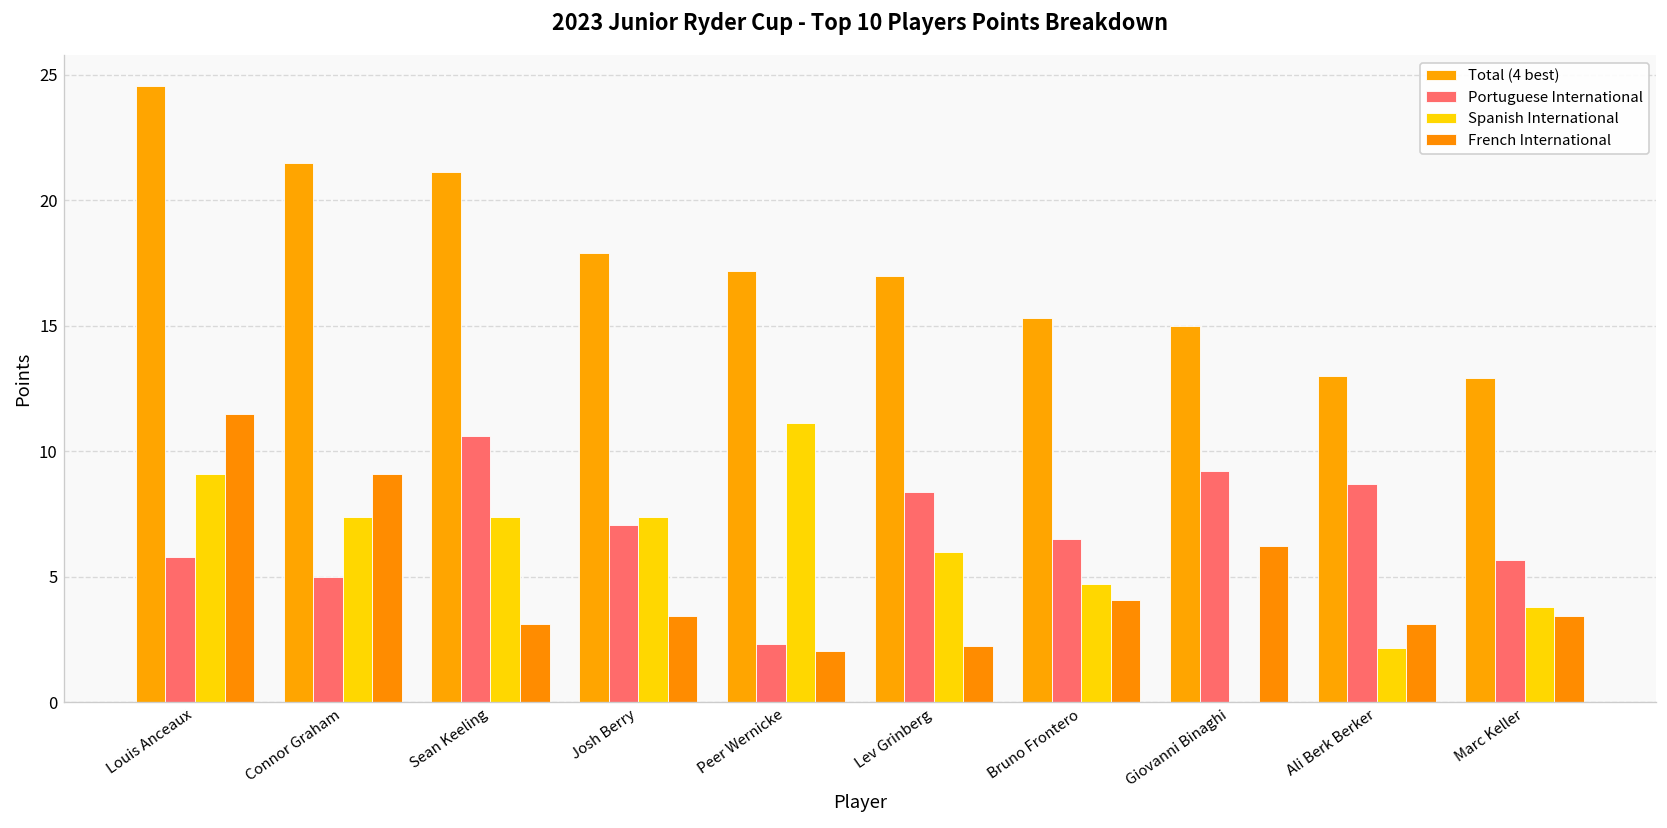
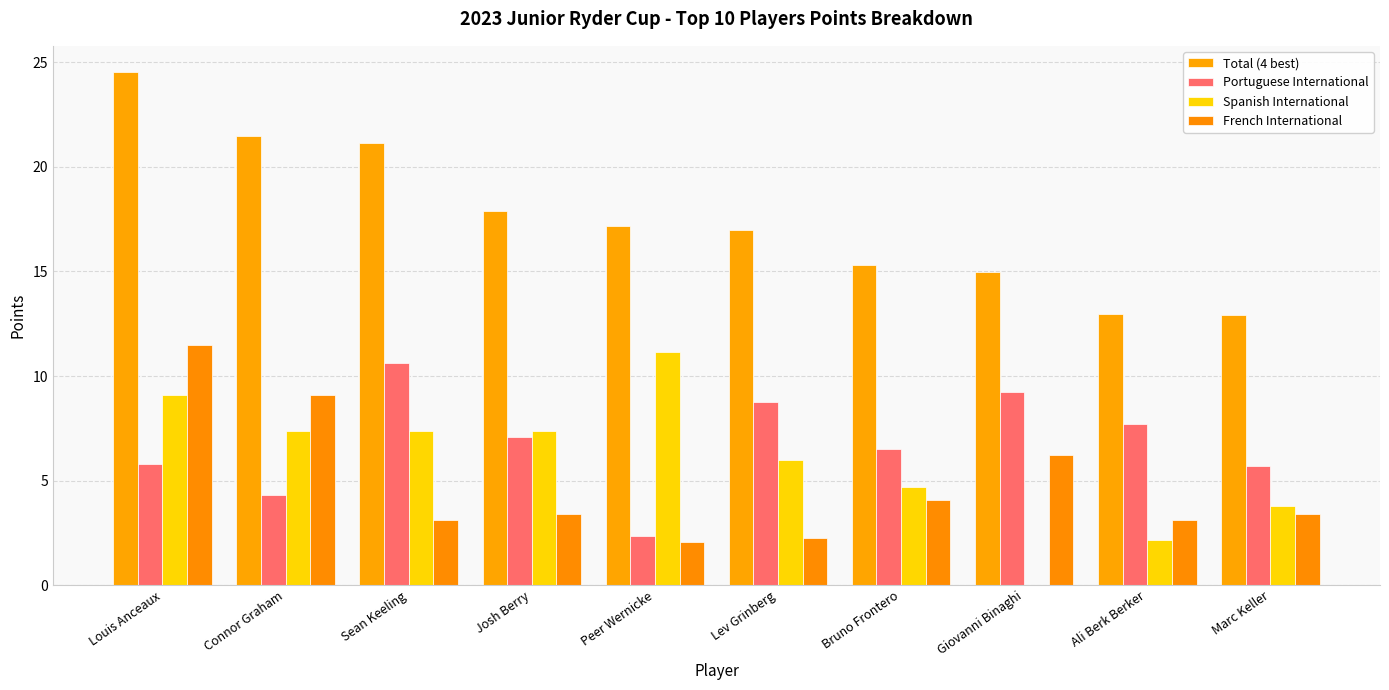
  {
    "Portuguese International": {
      "Louis Anceaux": 5.8,
-     "Connor Graham": 5.0,
+     "Connor Graham": 4.3,
      "Sean Keeling": 10.6,
      "Josh Berry": 7.1,
      "Peer Wernicke": 2.3,
-     "Lev Grinberg": 8.4,
+     "Lev Grinberg": 8.8,
      "Bruno Frontero": 6.5,
      "Giovanni Binaghi": 9.2,
-     "Ali Berk Berker": 8.7,
+     "Ali Berk Berker": 7.7,
      "Marc Keller": 5.7
    }
  }
